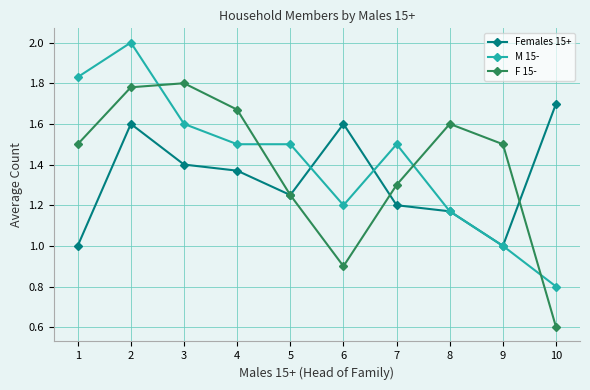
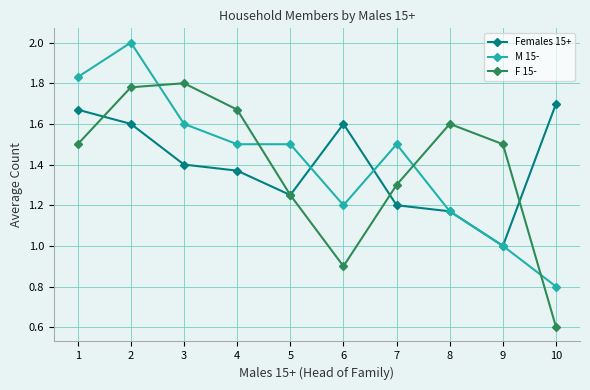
  {
    "Females 15+": {
-     "1": 1.00,
+     "1": 1.67,
      "2": 1.60,
      "3": 1.40,
      "4": 1.37,
      "6": 1.60,
      "7": 1.20,
      "10": 1.70
    },
    "M 15-": {
      "1": 1.83,
      "2": 2.00,
      "3": 1.60,
      "4": 1.50,
      "5": 1.50,
      "6": 1.20,
      "7": 1.50,
      "10": 0.80
    },
    "F 15-": {
      "1": 1.50,
      "2": 1.78,
      "3": 1.80,
      "4": 1.67,
      "6": 0.90,
      "7": 1.30,
      "8": 1.60,
      "9": 1.50,
      "10": 0.60
    }
  }
